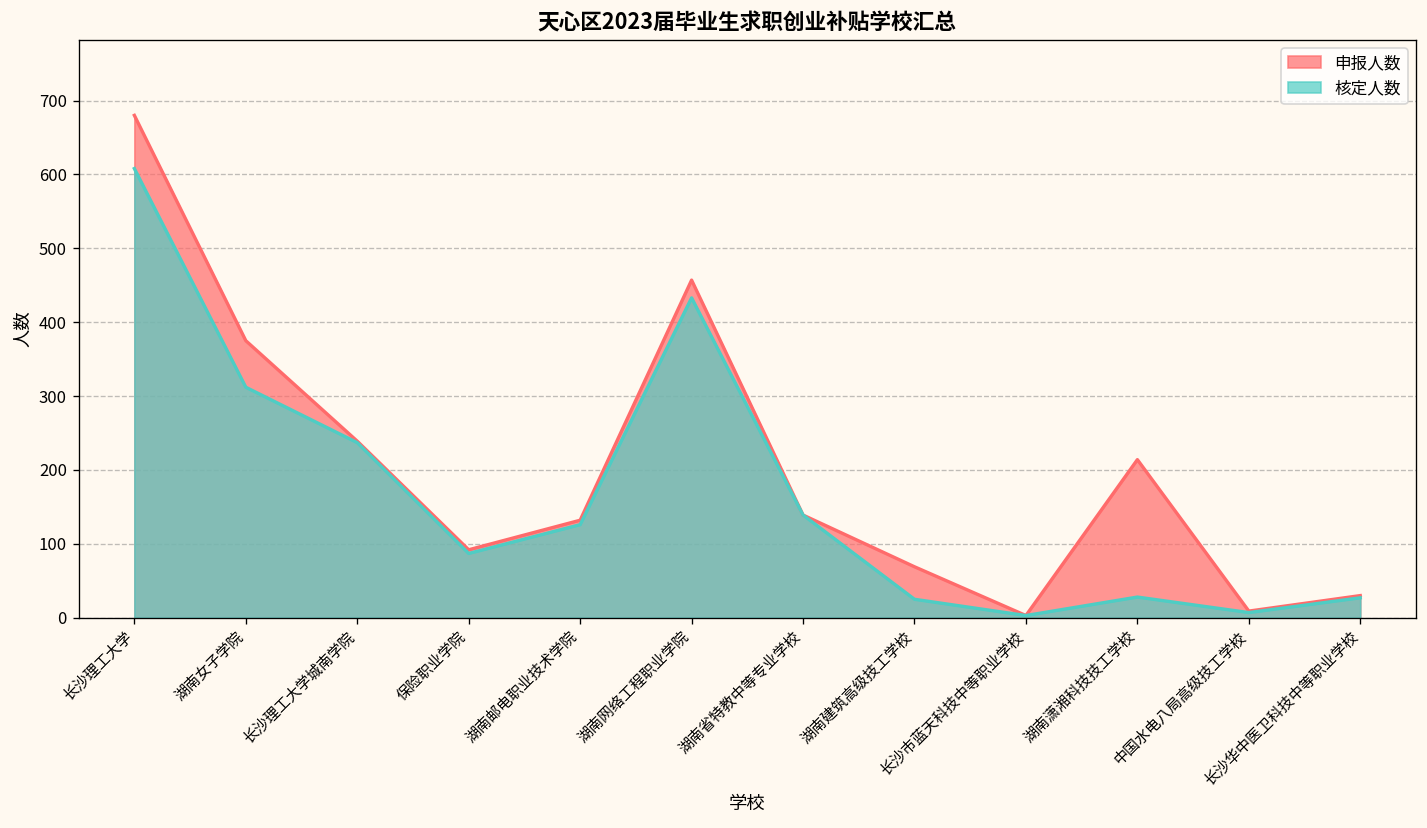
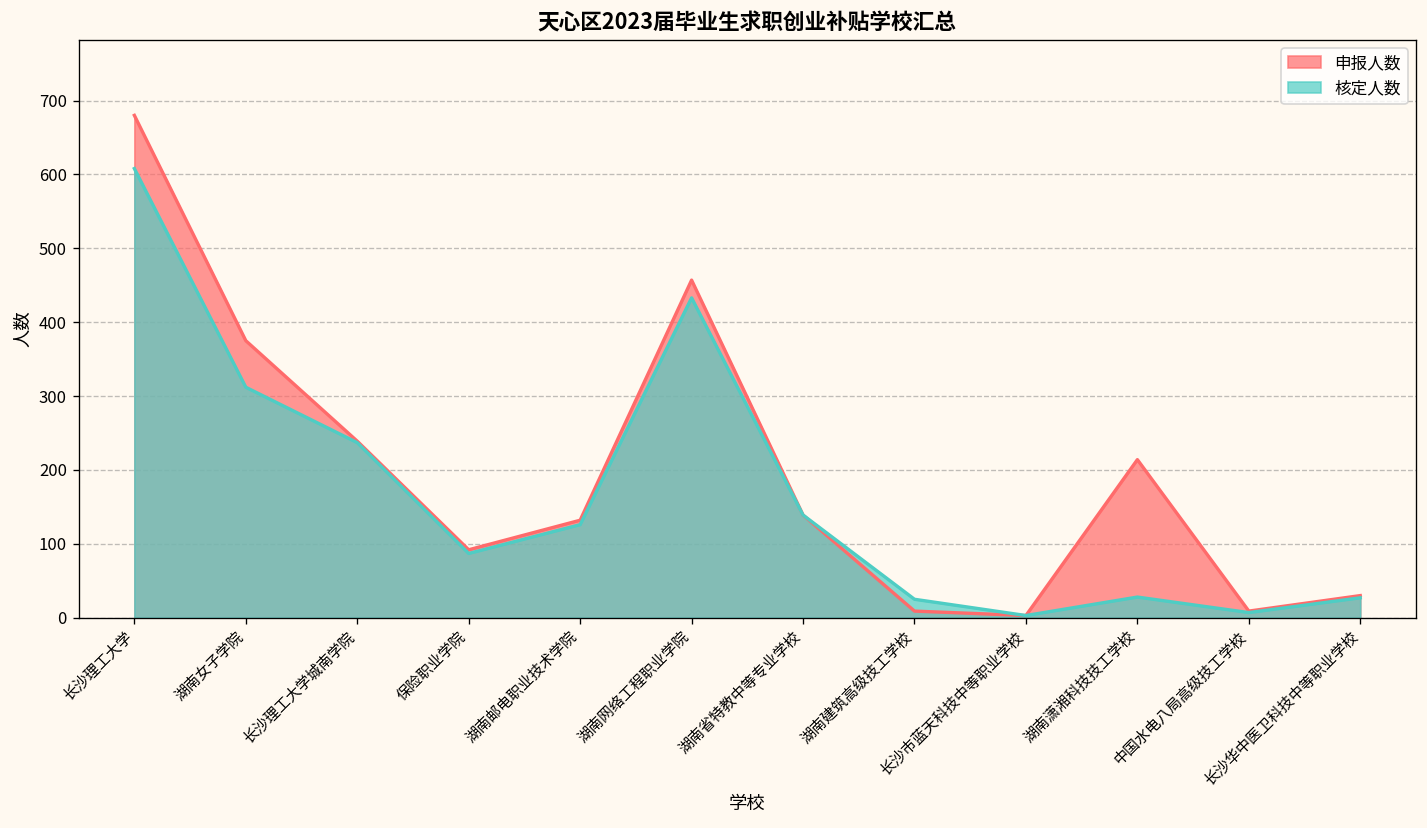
  {
    "申报人数": {
      "长沙理工大学": 680,
      "湖南女子学院": 380,
      "保险职业学院": 90,
      "湖南邮电职业技术学院": 130,
      "湖南网络工程职业学院": 460,
-     "湖南建筑高级技工学校": 70,
+     "湖南建筑高级技工学校": 10,
      "湖南潇湘科技技工学校": 210
    },
    "核定人数": {
      "长沙理工大学": 610,
      "湖南女子学院": 310,
      "保险职业学院": 90,
      "湖南邮电职业技术学院": 130,
      "湖南网络工程职业学院": 430,
      "湖南建筑高级技工学校": 30,
      "湖南潇湘科技技工学校": 30
    }
  }
